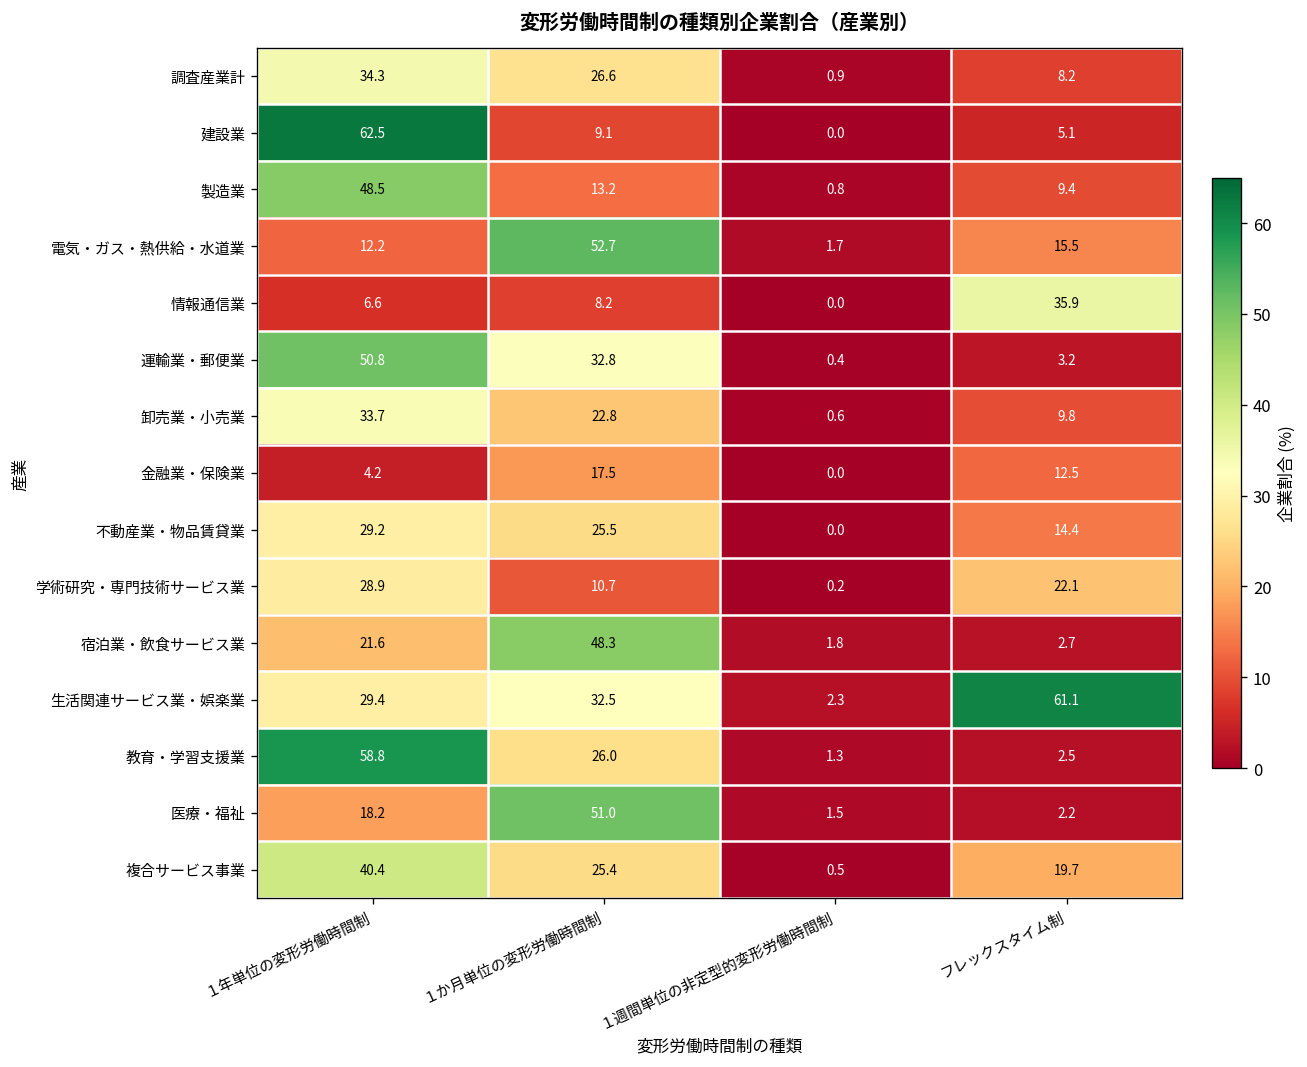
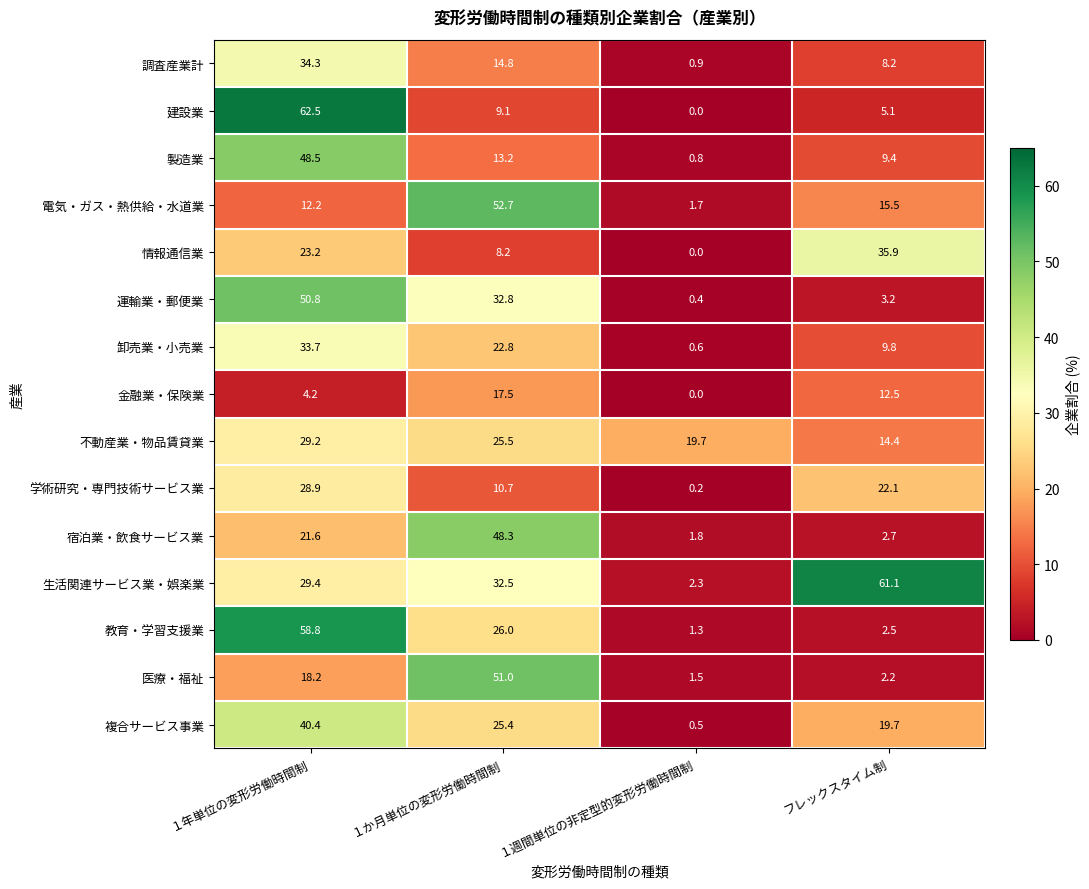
  {
    "調査産業計": {
      "１年単位の変形労働時間制": 34.3,
-     "１か月単位の変形労働時間制": 26.6,
+     "１か月単位の変形労働時間制": 14.8,
      "１週間単位の非定型的変形労働時間制": 0.9,
      "フレックスタイム制": 8.2
    },
    "建設業": {
      "１年単位の変形労働時間制": 62.5,
      "１か月単位の変形労働時間制": 9.1,
      "１週間単位の非定型的変形労働時間制": 0.0,
      "フレックスタイム制": 5.1
    },
    "製造業": {
      "１年単位の変形労働時間制": 48.5,
      "１か月単位の変形労働時間制": 13.2,
      "１週間単位の非定型的変形労働時間制": 0.8,
      "フレックスタイム制": 9.4
    },
    "電気・ガス・熱供給・水道業": {
      "１年単位の変形労働時間制": 12.2,
      "１か月単位の変形労働時間制": 52.7,
      "１週間単位の非定型的変形労働時間制": 1.7,
      "フレックスタイム制": 15.5
    },
    "情報通信業": {
-     "１年単位の変形労働時間制": 6.6,
+     "１年単位の変形労働時間制": 23.2,
      "１か月単位の変形労働時間制": 8.2,
      "１週間単位の非定型的変形労働時間制": 0.0,
      "フレックスタイム制": 35.9
    },
    "運輸業・郵便業": {
      "１年単位の変形労働時間制": 50.8,
      "１か月単位の変形労働時間制": 32.8,
      "１週間単位の非定型的変形労働時間制": 0.4,
      "フレックスタイム制": 3.2
    },
    "卸売業・小売業": {
      "１年単位の変形労働時間制": 33.7,
      "１か月単位の変形労働時間制": 22.8,
      "１週間単位の非定型的変形労働時間制": 0.6,
      "フレックスタイム制": 9.8
    },
    "金融業・保険業": {
      "１年単位の変形労働時間制": 4.2,
      "１か月単位の変形労働時間制": 17.5,
      "１週間単位の非定型的変形労働時間制": 0.0,
      "フレックスタイム制": 12.5
    },
    "不動産業・物品賃貸業": {
      "１年単位の変形労働時間制": 29.2,
      "１か月単位の変形労働時間制": 25.5,
-     "１週間単位の非定型的変形労働時間制": 0.0,
+     "１週間単位の非定型的変形労働時間制": 19.7,
      "フレックスタイム制": 14.4
    },
    "学術研究・専門技術サービス業": {
      "１年単位の変形労働時間制": 28.9,
      "１か月単位の変形労働時間制": 10.7,
      "１週間単位の非定型的変形労働時間制": 0.2,
      "フレックスタイム制": 22.1
    },
    "宿泊業・飲食サービス業": {
      "１年単位の変形労働時間制": 21.6,
      "１か月単位の変形労働時間制": 48.3,
      "１週間単位の非定型的変形労働時間制": 1.8,
      "フレックスタイム制": 2.7
    },
    "生活関連サービス業・娯楽業": {
      "１年単位の変形労働時間制": 29.4,
      "１か月単位の変形労働時間制": 32.5,
      "１週間単位の非定型的変形労働時間制": 2.3,
      "フレックスタイム制": 61.1
    },
    "教育・学習支援業": {
      "１年単位の変形労働時間制": 58.8,
      "１か月単位の変形労働時間制": 26.0,
      "１週間単位の非定型的変形労働時間制": 1.3,
      "フレックスタイム制": 2.5
    },
    "医療・福祉": {
      "１年単位の変形労働時間制": 18.2,
      "１か月単位の変形労働時間制": 51.0,
      "１週間単位の非定型的変形労働時間制": 1.5,
      "フレックスタイム制": 2.2
    },
    "複合サービス事業": {
      "１年単位の変形労働時間制": 40.4,
      "１か月単位の変形労働時間制": 25.4,
      "１週間単位の非定型的変形労働時間制": 0.5,
      "フレックスタイム制": 19.7
    }
  }
